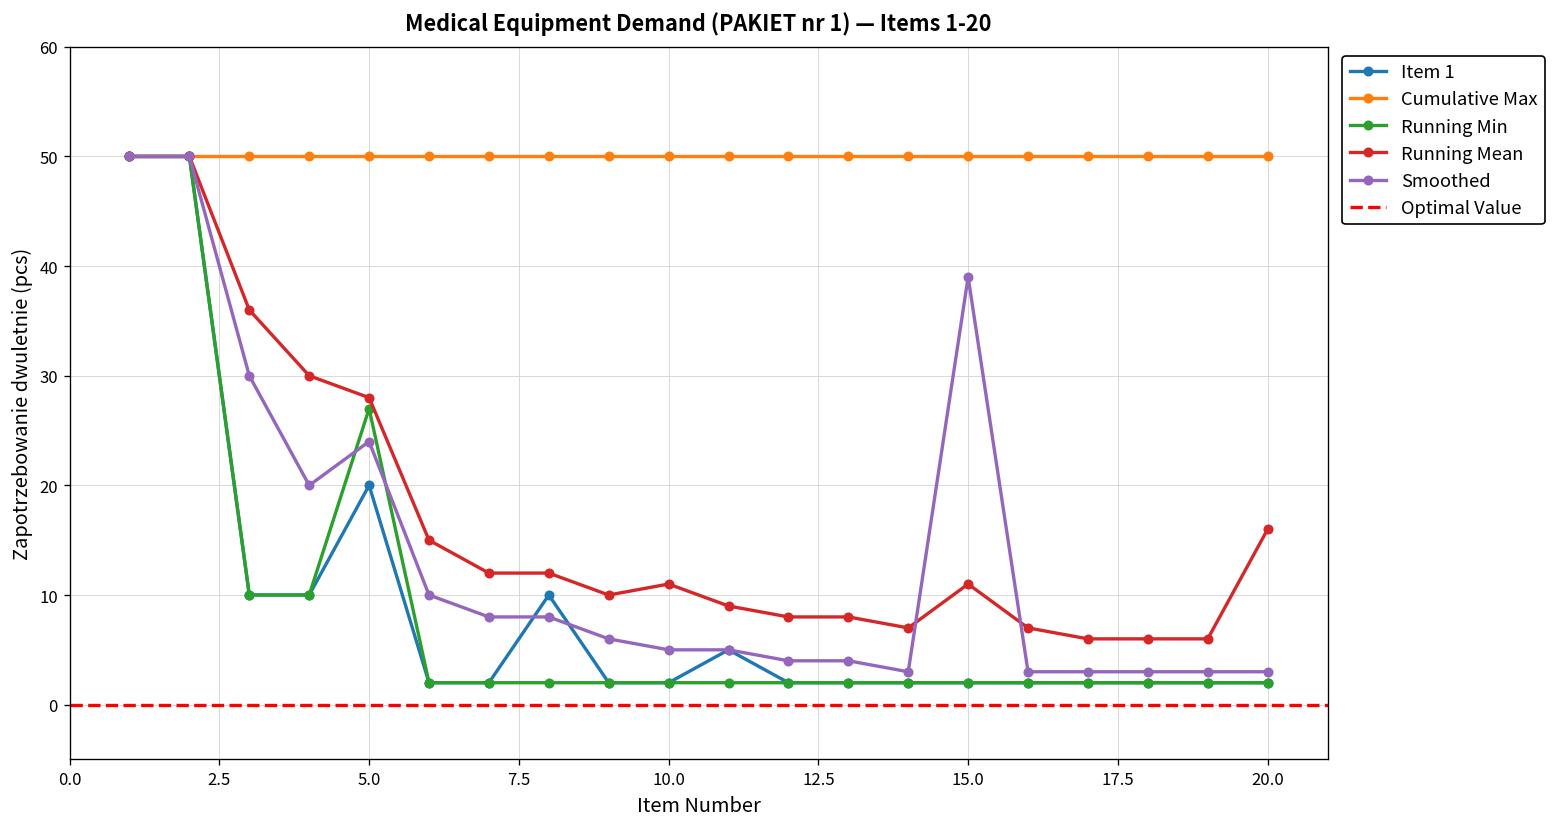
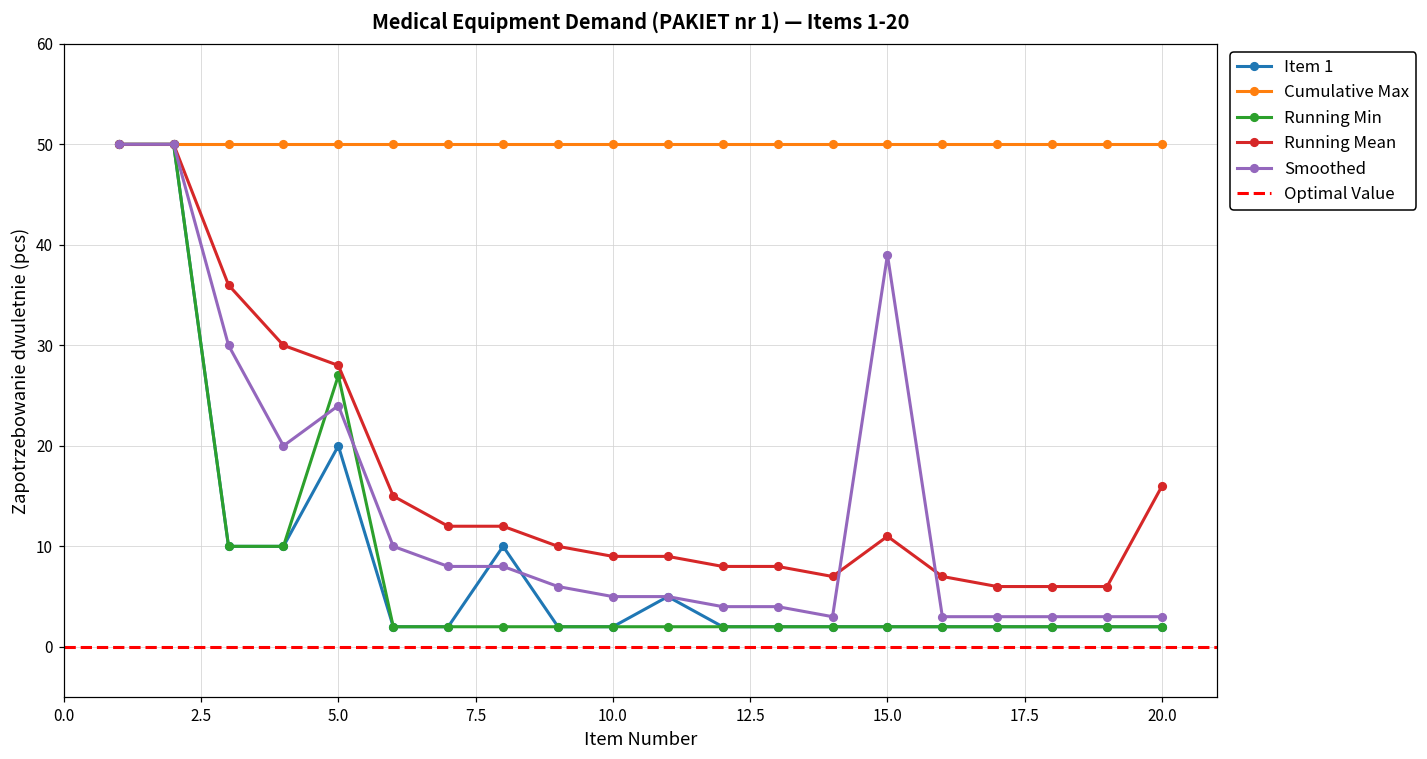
  {
    "Item 1": {
      "5.0": 20
    },
    "Cumulative Max": {
      "5.0": 50,
      "10.0": 50,
      "15.0": 50,
      "20.0": 50
    },
    "Running Min": {
      "5.0": 27
    },
    "Running Mean": {
      "5.0": 28,
-     "10.0": 11,
+     "10.0": 9,
      "15.0": 11,
      "20.0": 16
    },
    "Smoothed": {
      "5.0": 24,
      "10.0": 5,
      "15.0": 39,
      "20.0": 3
    }
  }
